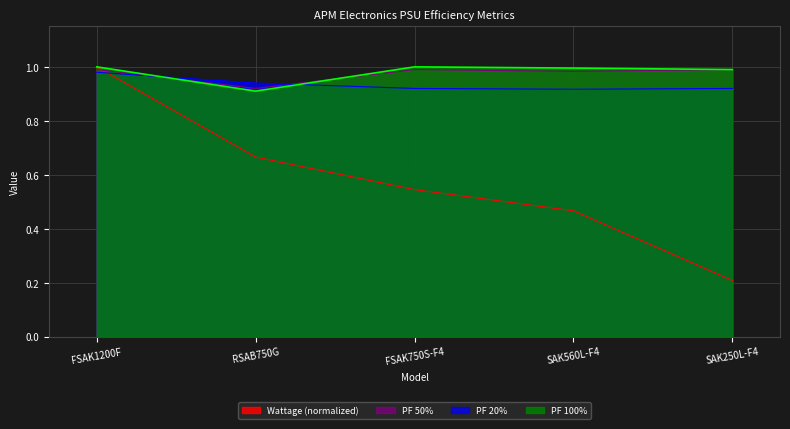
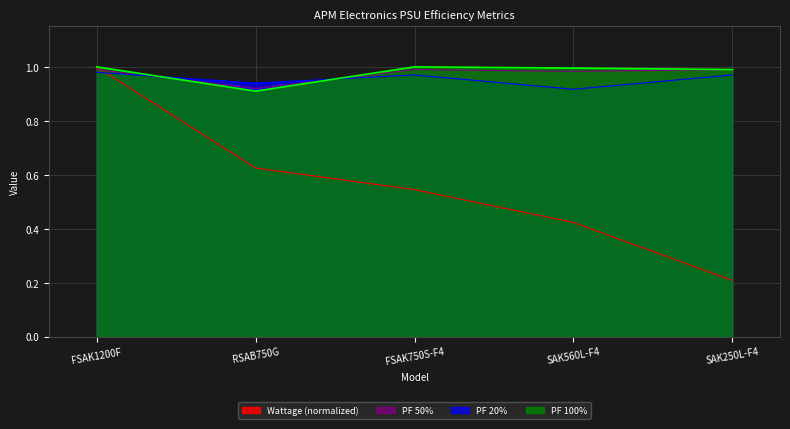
  {
    "Wattage (normalized)": {
-     "RSAB750G": 0.67,
+     "RSAB750G": 0.63,
      "FSAK750S-F4": 0.55,
-     "SAK560L-F4": 0.47,
+     "SAK560L-F4": 0.42,
      "SAK250L-F4": 0.21
    },
    "PF 50%": {
      "FSAK1200F": 0.99,
      "RSAB750G": 0.92,
      "FSAK750S-F4": 0.99,
      "SAK560L-F4": 0.98
    },
    "PF 20%": {
      "FSAK1200F": 0.98,
      "RSAB750G": 0.94,
-     "FSAK750S-F4": 0.92,
+     "FSAK750S-F4": 0.97,
      "SAK560L-F4": 0.92,
-     "SAK250L-F4": 0.92
+     "SAK250L-F4": 0.97
    },
    "PF 100%": {
      "RSAB750G": 0.91,
      "FSAK750S-F4": 1.00,
      "SAK560L-F4": 1.00
    }
  }
